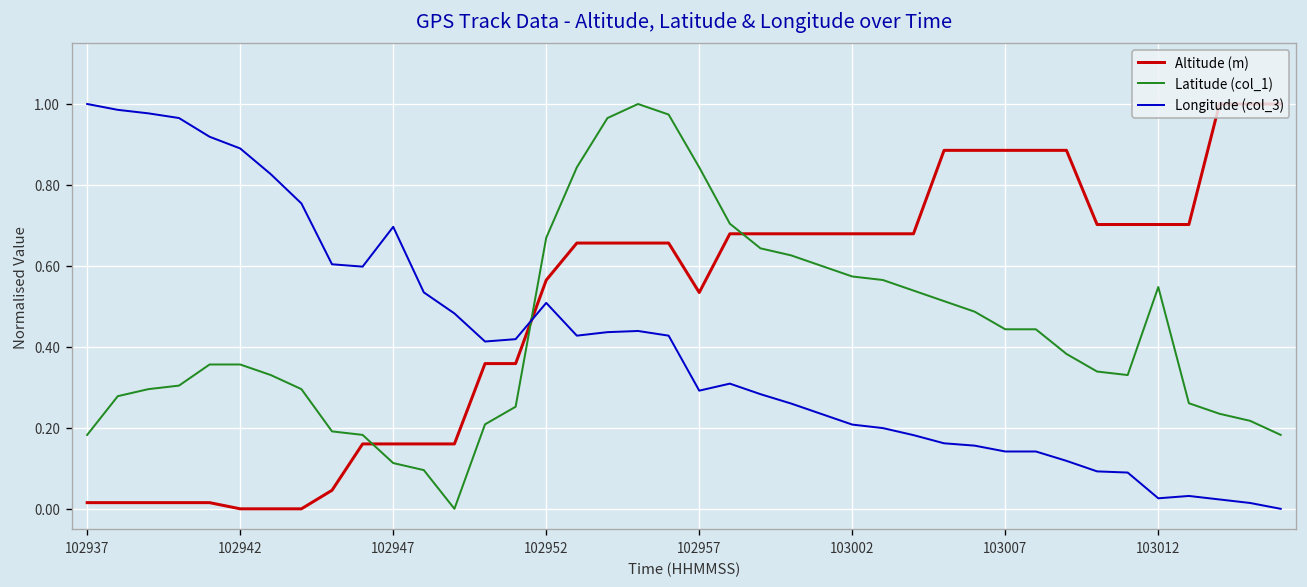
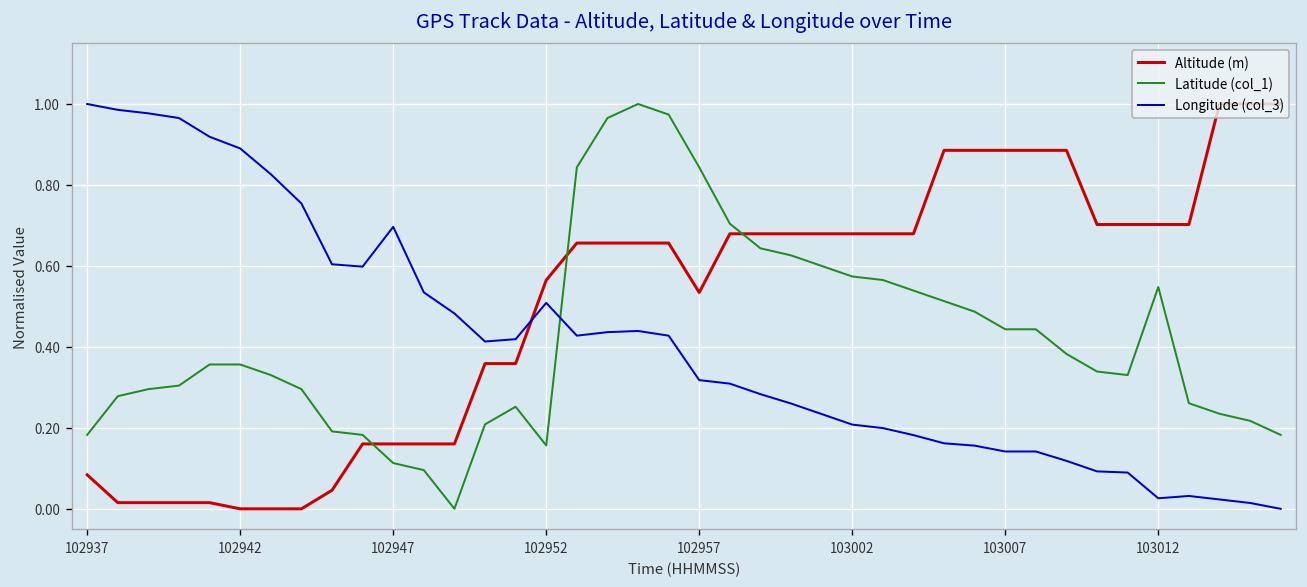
  {
    "Altitude (m)": {
-     "102937": 0.02,
+     "102937": 0.08,
      "102942": 0.00,
      "102947": 0.16,
      "102952": 0.56,
      "102957": 0.53,
      "103002": 0.68,
      "103007": 0.89,
      "103012": 0.70
    },
    "Latitude (col_1)": {
      "102937": 0.18,
      "102942": 0.36,
      "102947": 0.11,
-     "102952": 0.67,
+     "102952": 0.16,
      "102957": 0.84,
      "103002": 0.57,
      "103007": 0.44,
      "103012": 0.55
    },
    "Longitude (col_3)": {
      "102937": 1.00,
      "102942": 0.89,
      "102947": 0.70,
      "102952": 0.51,
-     "102957": 0.29,
+     "102957": 0.32,
      "103002": 0.21,
      "103007": 0.14,
      "103012": 0.03
    }
  }
